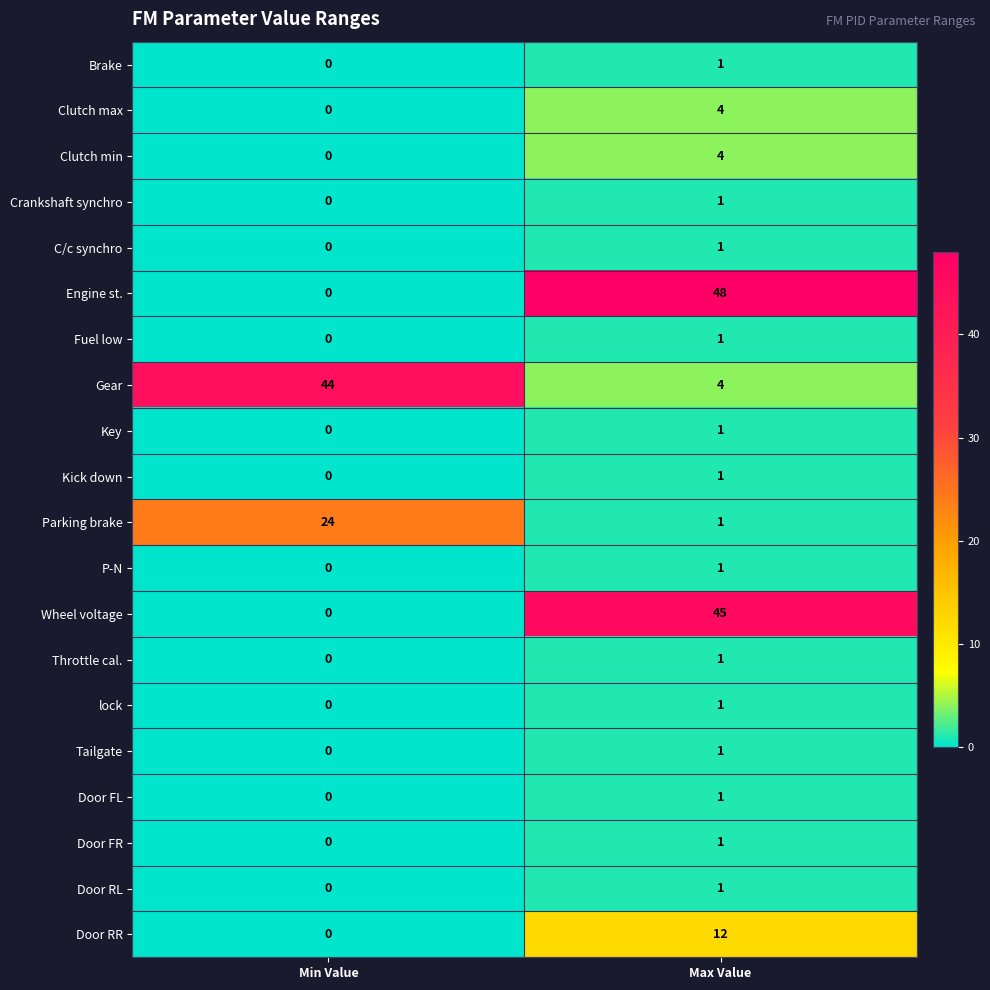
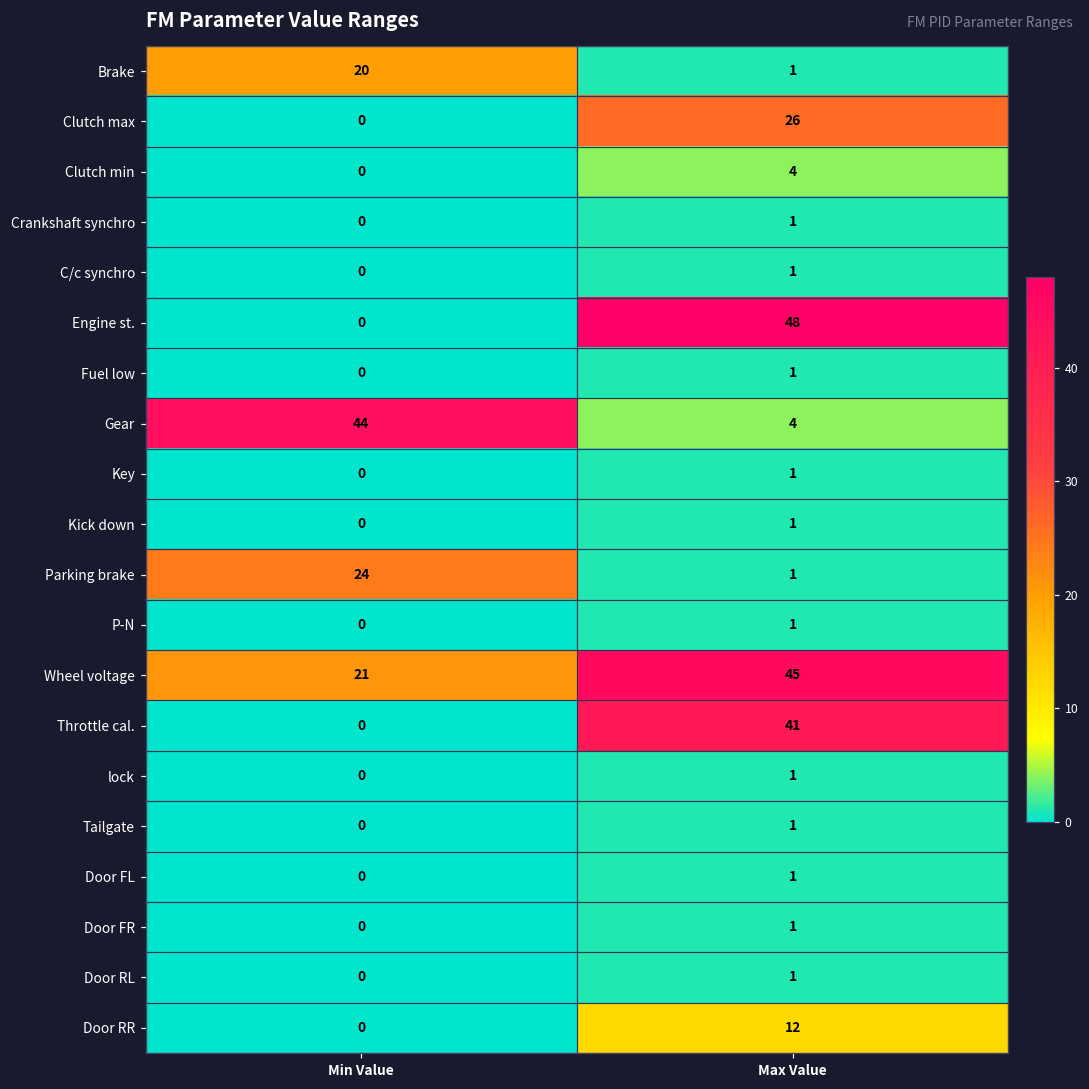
  {
    "Brake": {
-     "Min Value": 0,
+     "Min Value": 20,
      "Max Value": 1
    },
    "Clutch max": {
      "Min Value": 0,
-     "Max Value": 4
+     "Max Value": 26
    },
    "Clutch min": {
      "Min Value": 0,
      "Max Value": 4
    },
    "Crankshaft synchro": {
      "Min Value": 0,
      "Max Value": 1
    },
    "C/c synchro": {
      "Min Value": 0,
      "Max Value": 1
    },
    "Engine st.": {
      "Min Value": 0,
      "Max Value": 48
    },
    "Fuel low": {
      "Min Value": 0,
      "Max Value": 1
    },
    "Gear": {
      "Min Value": 44,
      "Max Value": 4
    },
    "Key": {
      "Min Value": 0,
      "Max Value": 1
    },
    "Kick down": {
      "Min Value": 0,
      "Max Value": 1
    },
    "Parking brake": {
      "Min Value": 24,
      "Max Value": 1
    },
    "P-N": {
      "Min Value": 0,
      "Max Value": 1
    },
    "Wheel voltage": {
-     "Min Value": 0,
+     "Min Value": 21,
      "Max Value": 45
    },
    "Throttle cal.": {
      "Min Value": 0,
-     "Max Value": 1
+     "Max Value": 41
    },
    "lock": {
      "Min Value": 0,
      "Max Value": 1
    },
    "Tailgate": {
      "Min Value": 0,
      "Max Value": 1
    },
    "Door FL": {
      "Min Value": 0,
      "Max Value": 1
    },
    "Door FR": {
      "Min Value": 0,
      "Max Value": 1
    },
    "Door RL": {
      "Min Value": 0,
      "Max Value": 1
    },
    "Door RR": {
      "Min Value": 0,
      "Max Value": 12
    }
  }
